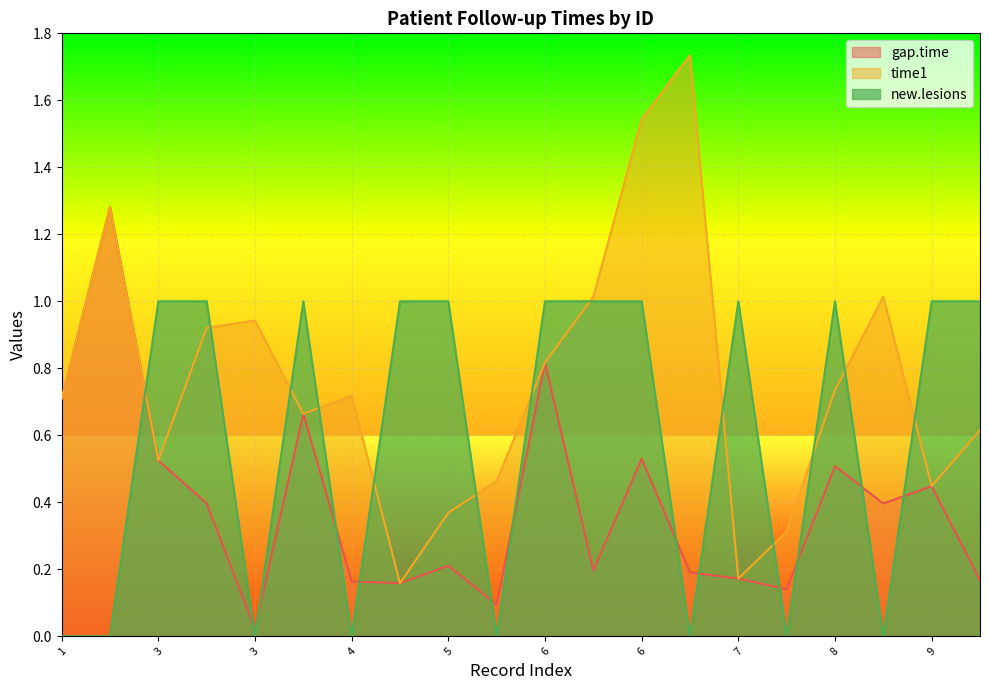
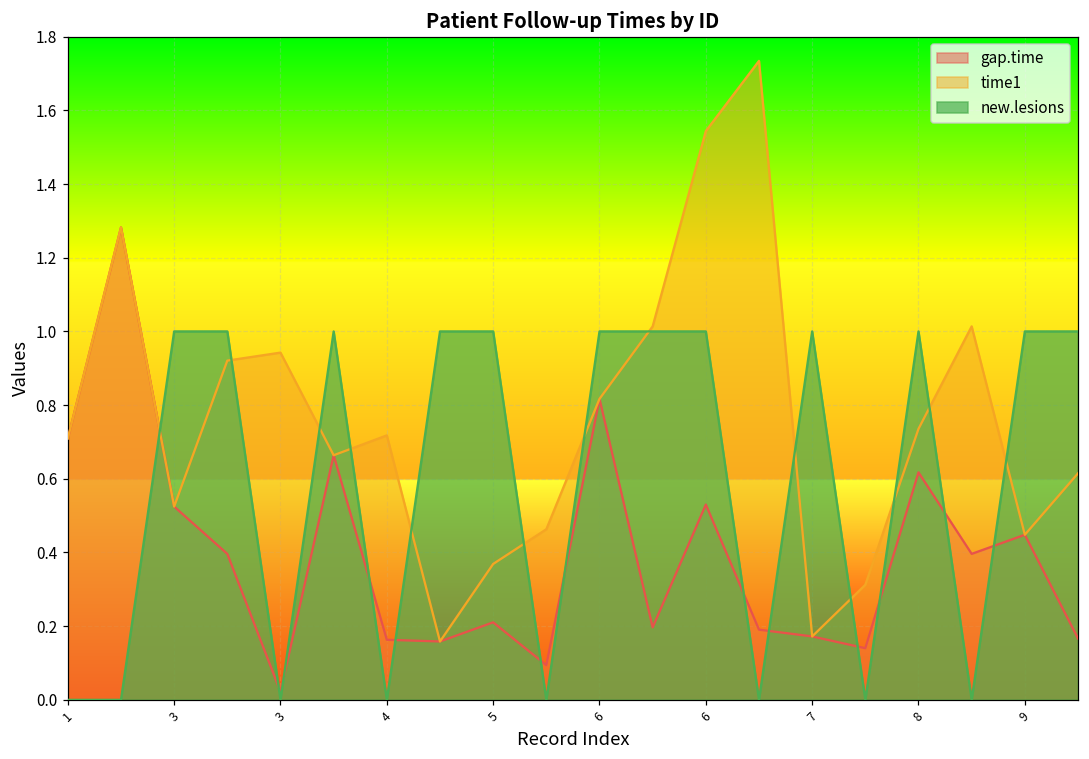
  {
    "gap.time": {
      "4": 0.16,
-     "8": 0.51
+     "8": 0.62
    },
    "time1": {
      "4": 0.72,
      "8": 0.74
    },
    "new.lesions": {
      "4": 0.00,
      "8": 1.00
    }
  }
